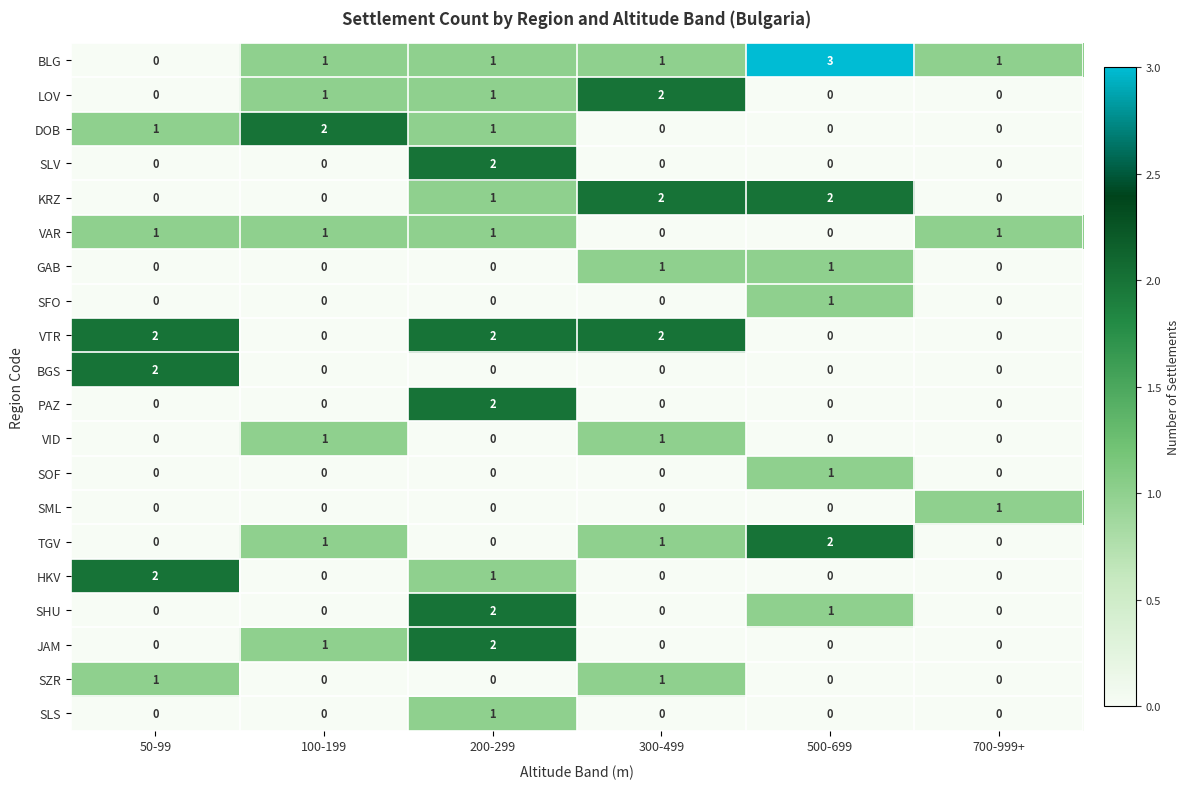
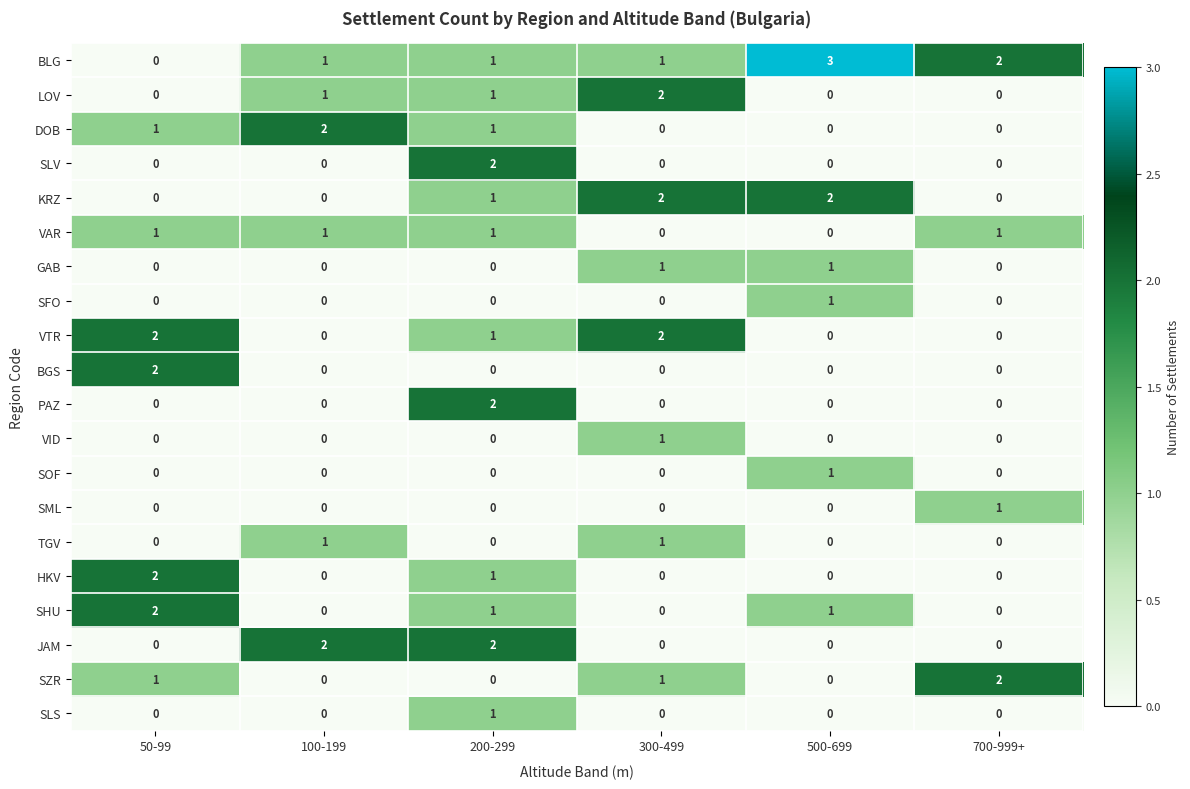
  {
    "BLG": {
      "50-99": 0,
      "100-199": 1,
      "200-299": 1,
      "300-499": 1,
      "500-699": 3,
-     "700-999+": 1
+     "700-999+": 2
    },
    "LOV": {
      "50-99": 0,
      "100-199": 1,
      "200-299": 1,
      "300-499": 2,
      "500-699": 0,
      "700-999+": 0
    },
    "DOB": {
      "50-99": 1,
      "100-199": 2,
      "200-299": 1,
      "300-499": 0,
      "500-699": 0,
      "700-999+": 0
    },
    "SLV": {
      "50-99": 0,
      "100-199": 0,
      "200-299": 2,
      "300-499": 0,
      "500-699": 0,
      "700-999+": 0
    },
    "KRZ": {
      "50-99": 0,
      "100-199": 0,
      "200-299": 1,
      "300-499": 2,
      "500-699": 2,
      "700-999+": 0
    },
    "VAR": {
      "50-99": 1,
      "100-199": 1,
      "200-299": 1,
      "300-499": 0,
      "500-699": 0,
      "700-999+": 1
    },
    "GAB": {
      "50-99": 0,
      "100-199": 0,
      "200-299": 0,
      "300-499": 1,
      "500-699": 1,
      "700-999+": 0
    },
    "SFO": {
      "50-99": 0,
      "100-199": 0,
      "200-299": 0,
      "300-499": 0,
      "500-699": 1,
      "700-999+": 0
    },
    "VTR": {
      "50-99": 2,
      "100-199": 0,
-     "200-299": 2,
+     "200-299": 1,
      "300-499": 2,
      "500-699": 0,
      "700-999+": 0
    },
    "BGS": {
      "50-99": 2,
      "100-199": 0,
      "200-299": 0,
      "300-499": 0,
      "500-699": 0,
      "700-999+": 0
    },
    "PAZ": {
      "50-99": 0,
      "100-199": 0,
      "200-299": 2,
      "300-499": 0,
      "500-699": 0,
      "700-999+": 0
    },
    "VID": {
      "50-99": 0,
-     "100-199": 1,
+     "100-199": 0,
      "200-299": 0,
      "300-499": 1,
      "500-699": 0,
      "700-999+": 0
    },
    "SOF": {
      "50-99": 0,
      "100-199": 0,
      "200-299": 0,
      "300-499": 0,
      "500-699": 1,
      "700-999+": 0
    },
    "SML": {
      "50-99": 0,
      "100-199": 0,
      "200-299": 0,
      "300-499": 0,
      "500-699": 0,
      "700-999+": 1
    },
    "TGV": {
      "50-99": 0,
      "100-199": 1,
      "200-299": 0,
      "300-499": 1,
-     "500-699": 2,
+     "500-699": 0,
      "700-999+": 0
    },
    "HKV": {
      "50-99": 2,
      "100-199": 0,
      "200-299": 1,
      "300-499": 0,
      "500-699": 0,
      "700-999+": 0
    },
    "SHU": {
-     "50-99": 0,
+     "50-99": 2,
      "100-199": 0,
-     "200-299": 2,
+     "200-299": 1,
      "300-499": 0,
      "500-699": 1,
      "700-999+": 0
    },
    "JAM": {
      "50-99": 0,
-     "100-199": 1,
+     "100-199": 2,
      "200-299": 2,
      "300-499": 0,
      "500-699": 0,
      "700-999+": 0
    },
    "SZR": {
      "50-99": 1,
      "100-199": 0,
      "200-299": 0,
      "300-499": 1,
      "500-699": 0,
-     "700-999+": 0
+     "700-999+": 2
    },
    "SLS": {
      "50-99": 0,
      "100-199": 0,
      "200-299": 1,
      "300-499": 0,
      "500-699": 0,
      "700-999+": 0
    }
  }
